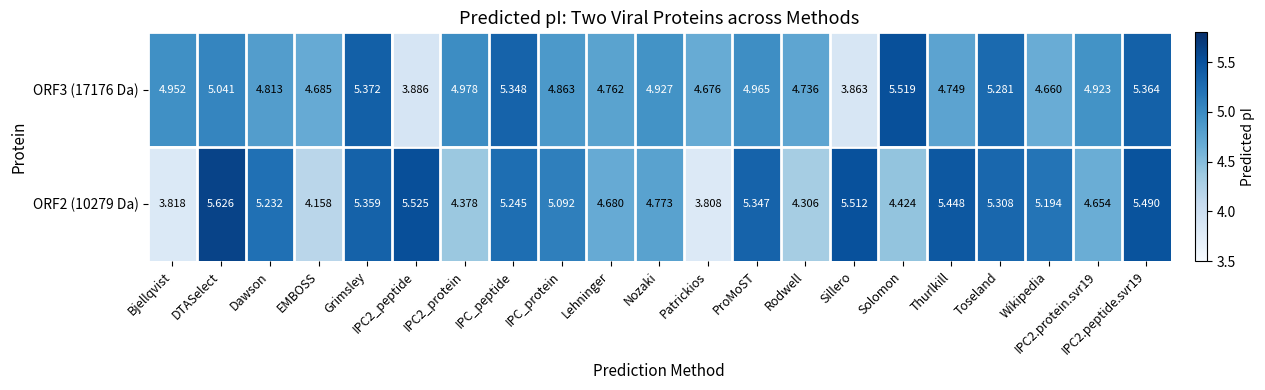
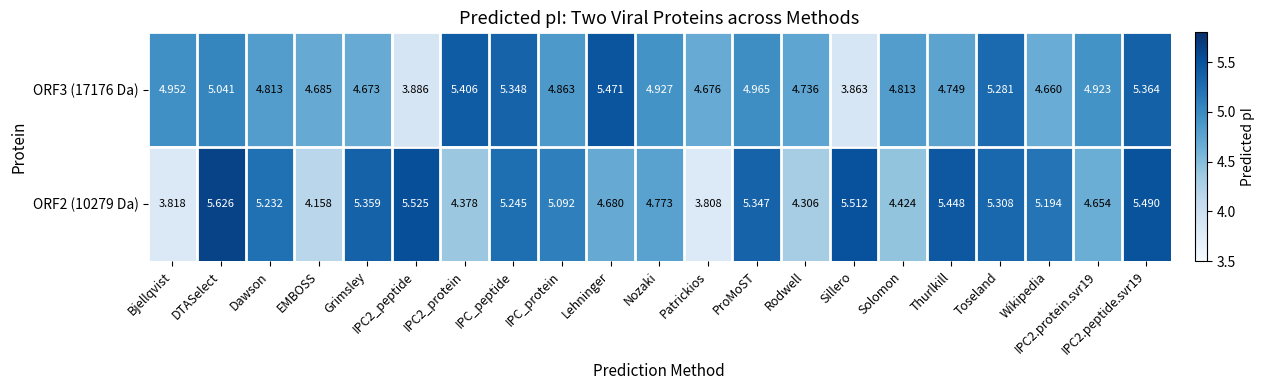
  {
    "ORF3 (17176 Da)": {
      "Bjellqvist": 4.952,
      "DTASelect": 5.041,
      "Dawson": 4.813,
      "EMBOSS": 4.685,
-     "Grimsley": 5.372,
+     "Grimsley": 4.673,
      "IPC2_peptide": 3.886,
-     "IPC2_protein": 4.978,
+     "IPC2_protein": 5.406,
      "IPC_peptide": 5.348,
      "IPC_protein": 4.863,
-     "Lehninger": 4.762,
+     "Lehninger": 5.471,
      "Nozaki": 4.927,
      "Patrickios": 4.676,
      "ProMoST": 4.965,
      "Rodwell": 4.736,
      "Sillero": 3.863,
-     "Solomon": 5.519,
+     "Solomon": 4.813,
      "Thurlkill": 4.749,
      "Toseland": 5.281,
      "Wikipedia": 4.660,
      "IPC2.protein.svr19": 4.923,
      "IPC2.peptide.svr19": 5.364
    },
    "ORF2 (10279 Da)": {
      "Bjellqvist": 3.818,
      "DTASelect": 5.626,
      "Dawson": 5.232,
      "EMBOSS": 4.158,
      "Grimsley": 5.359,
      "IPC2_peptide": 5.525,
      "IPC2_protein": 4.378,
      "IPC_peptide": 5.245,
      "IPC_protein": 5.092,
      "Lehninger": 4.680,
      "Nozaki": 4.773,
      "Patrickios": 3.808,
      "ProMoST": 5.347,
      "Rodwell": 4.306,
      "Sillero": 5.512,
      "Solomon": 4.424,
      "Thurlkill": 5.448,
      "Toseland": 5.308,
      "Wikipedia": 5.194,
      "IPC2.protein.svr19": 4.654,
      "IPC2.peptide.svr19": 5.490
    }
  }
